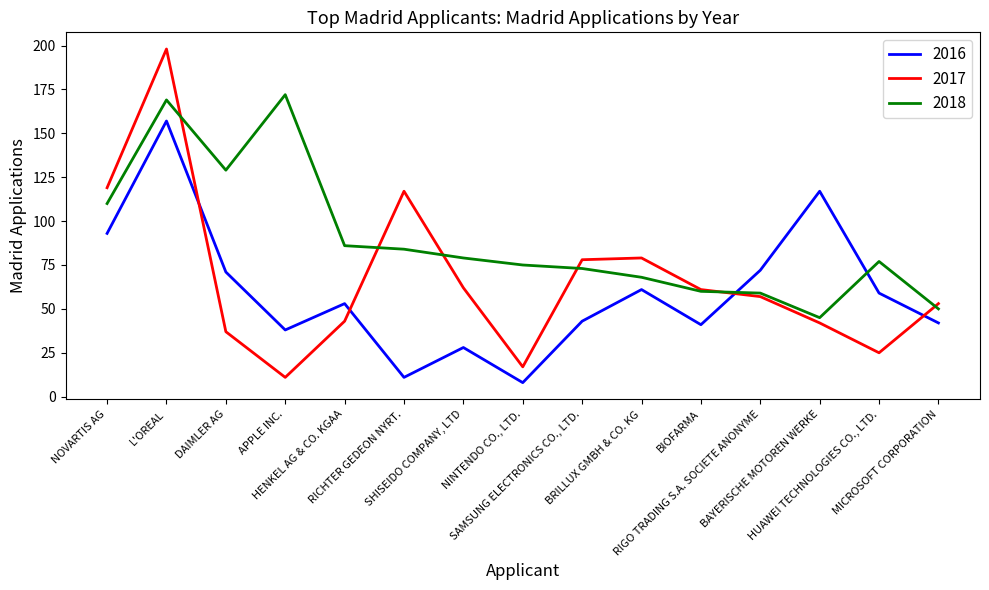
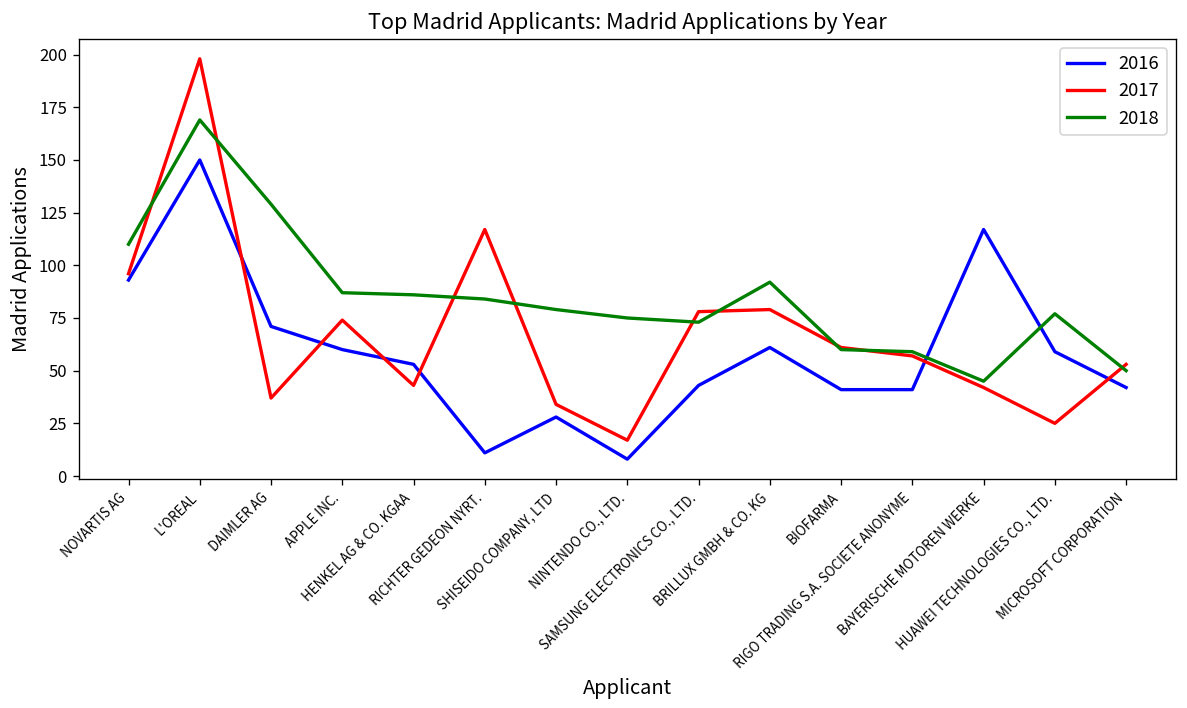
  {
    "2016": {
      "NOVARTIS AG": 93,
-     "L'OREAL": 157,
+     "L'OREAL": 150,
      "DAIMLER AG": 71,
-     "APPLE INC.": 38,
+     "APPLE INC.": 60,
      "HENKEL AG & CO. KGAA": 53,
      "RICHTER GEDEON NYRT.": 11,
      "SHISEIDO COMPANY, LTD": 28,
      "NINTENDO CO., LTD.": 8,
      "SAMSUNG ELECTRONICS CO., LTD.": 43,
      "BRILLUX GMBH & CO. KG": 61,
      "BIOFARMA": 41,
-     "RIGO TRADING S.A. SOCIETE ANONYME": 72,
+     "RIGO TRADING S.A. SOCIETE ANONYME": 41,
      "BAYERISCHE MOTOREN WERKE": 117,
      "HUAWEI TECHNOLOGIES CO., LTD.": 59,
      "MICROSOFT CORPORATION": 42
    },
    "2017": {
-     "NOVARTIS AG": 119,
+     "NOVARTIS AG": 96,
      "L'OREAL": 198,
      "DAIMLER AG": 37,
-     "APPLE INC.": 11,
+     "APPLE INC.": 74,
      "HENKEL AG & CO. KGAA": 43,
      "RICHTER GEDEON NYRT.": 117,
-     "SHISEIDO COMPANY, LTD": 62,
+     "SHISEIDO COMPANY, LTD": 34,
      "NINTENDO CO., LTD.": 17,
      "SAMSUNG ELECTRONICS CO., LTD.": 78,
      "BRILLUX GMBH & CO. KG": 79,
      "RIGO TRADING S.A. SOCIETE ANONYME": 57,
      "BAYERISCHE MOTOREN WERKE": 42,
      "HUAWEI TECHNOLOGIES CO., LTD.": 25,
      "MICROSOFT CORPORATION": 53
    },
    "2018": {
      "NOVARTIS AG": 110,
      "L'OREAL": 169,
      "DAIMLER AG": 129,
-     "APPLE INC.": 172,
+     "APPLE INC.": 87,
      "HENKEL AG & CO. KGAA": 86,
      "RICHTER GEDEON NYRT.": 84,
      "SHISEIDO COMPANY, LTD": 79,
      "NINTENDO CO., LTD.": 75,
      "SAMSUNG ELECTRONICS CO., LTD.": 73,
-     "BRILLUX GMBH & CO. KG": 68,
+     "BRILLUX GMBH & CO. KG": 92,
      "RIGO TRADING S.A. SOCIETE ANONYME": 59,
      "BAYERISCHE MOTOREN WERKE": 45,
      "HUAWEI TECHNOLOGIES CO., LTD.": 77,
      "MICROSOFT CORPORATION": 50
    }
  }
